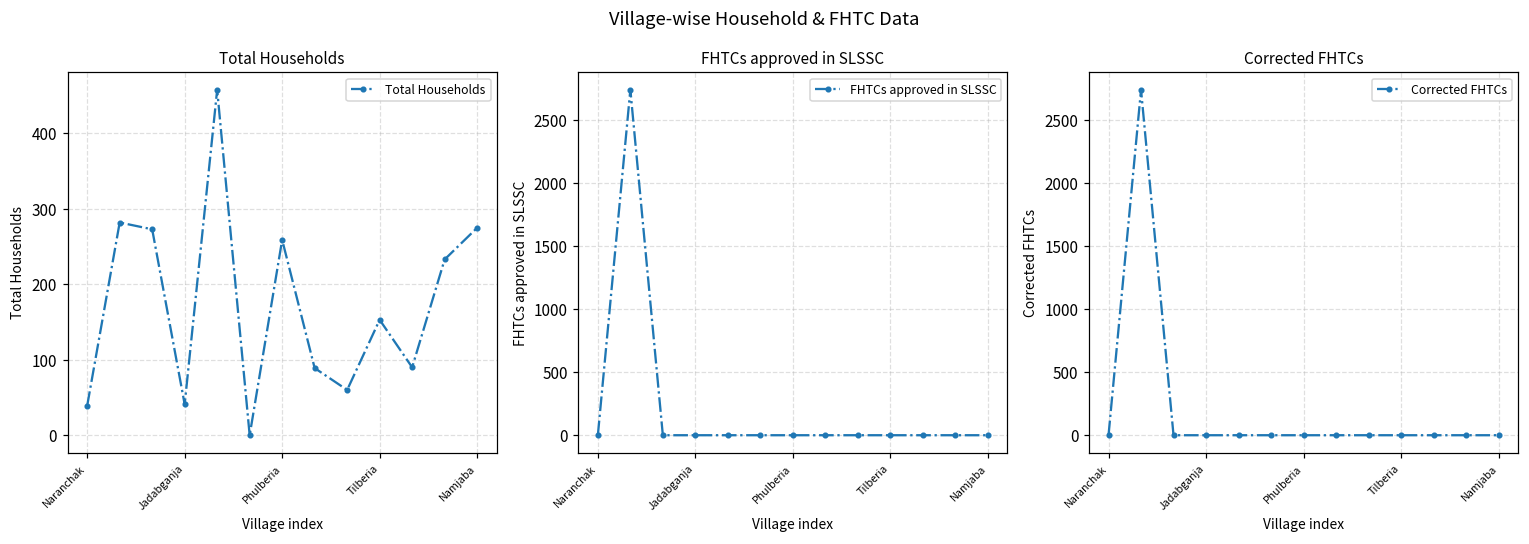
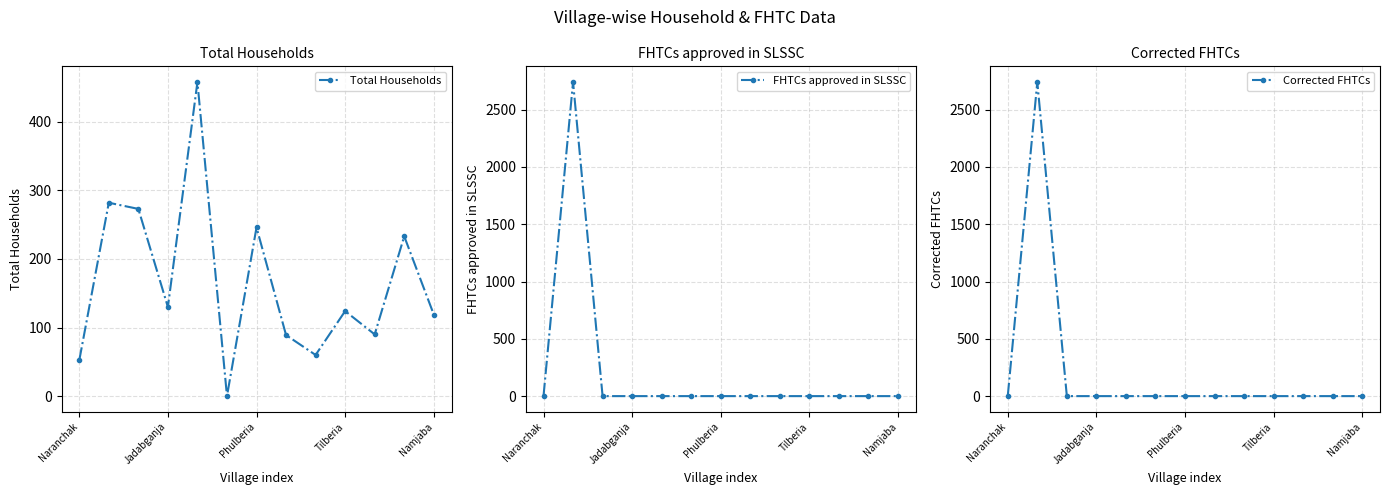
  {
    "Total Households": {
-     "Naranchak": 40,
-     "Jadabganja": 40,
-     "Phulberia": 260,
-     "Tilberia": 150,
-     "Namjaba": 280
+     "Naranchak": 50,
+     "Jadabganja": 130,
+     "Phulberia": 250,
+     "Tilberia": 120,
+     "Namjaba": 120
    },
    "FHTCs approved in SLSSC": {
      "Naranchak": 0,
      "Jadabganja": 0,
      "Phulberia": 0,
      "Tilberia": 0,
      "Namjaba": 0
    },
    "Corrected FHTCs": {
      "Naranchak": 0,
      "Jadabganja": 0,
      "Phulberia": 0,
      "Tilberia": 0,
      "Namjaba": 0
    }
  }
